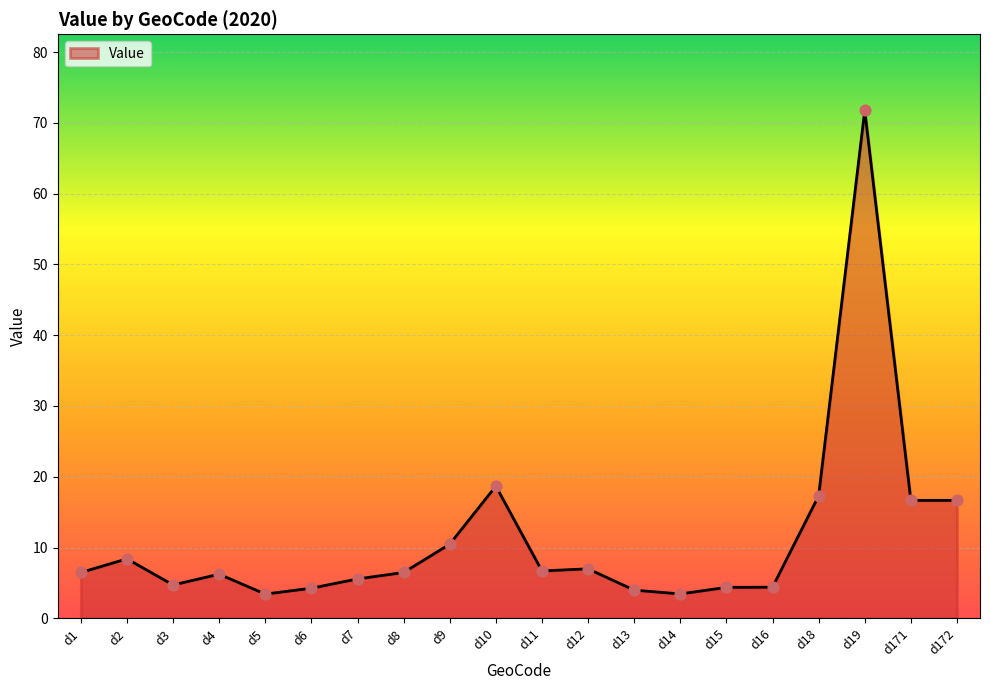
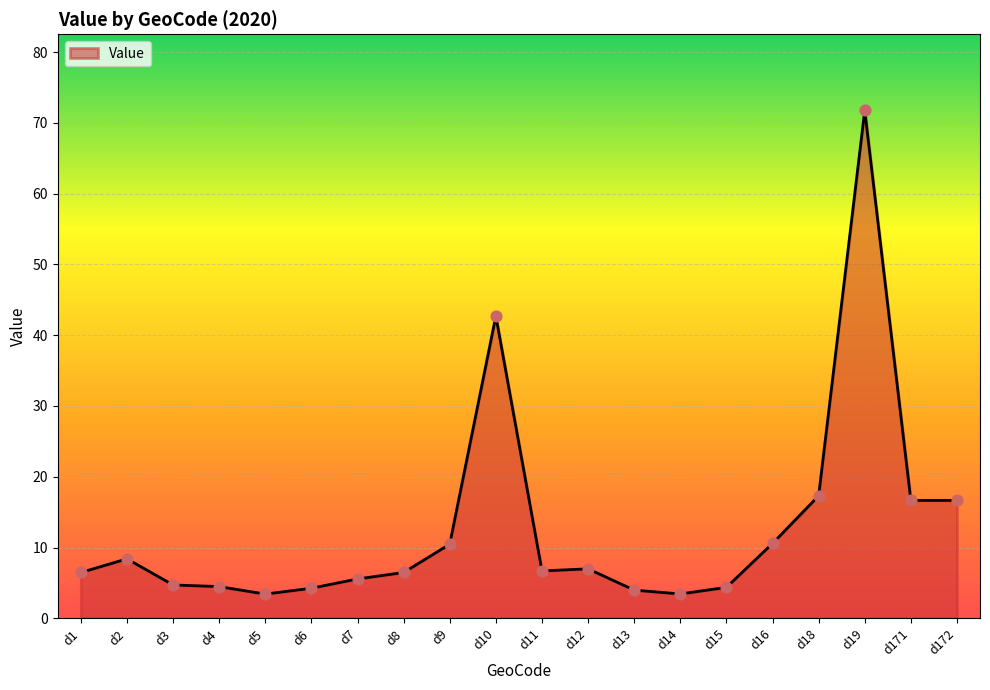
  {
    "d1": 6,
    "d2": 8,
    "d3": 5,
-   "d4": 6,
+   "d4": 4,
    "d5": 3,
    "d6": 4,
    "d7": 6,
    "d8": 6,
    "d9": 10,
-   "d10": 19,
+   "d10": 43,
    "d11": 7,
    "d12": 7,
    "d13": 4,
    "d14": 3,
    "d15": 4,
-   "d16": 4,
+   "d16": 11,
    "d18": 17,
    "d19": 72,
    "d171": 17,
    "d172": 17
  }
